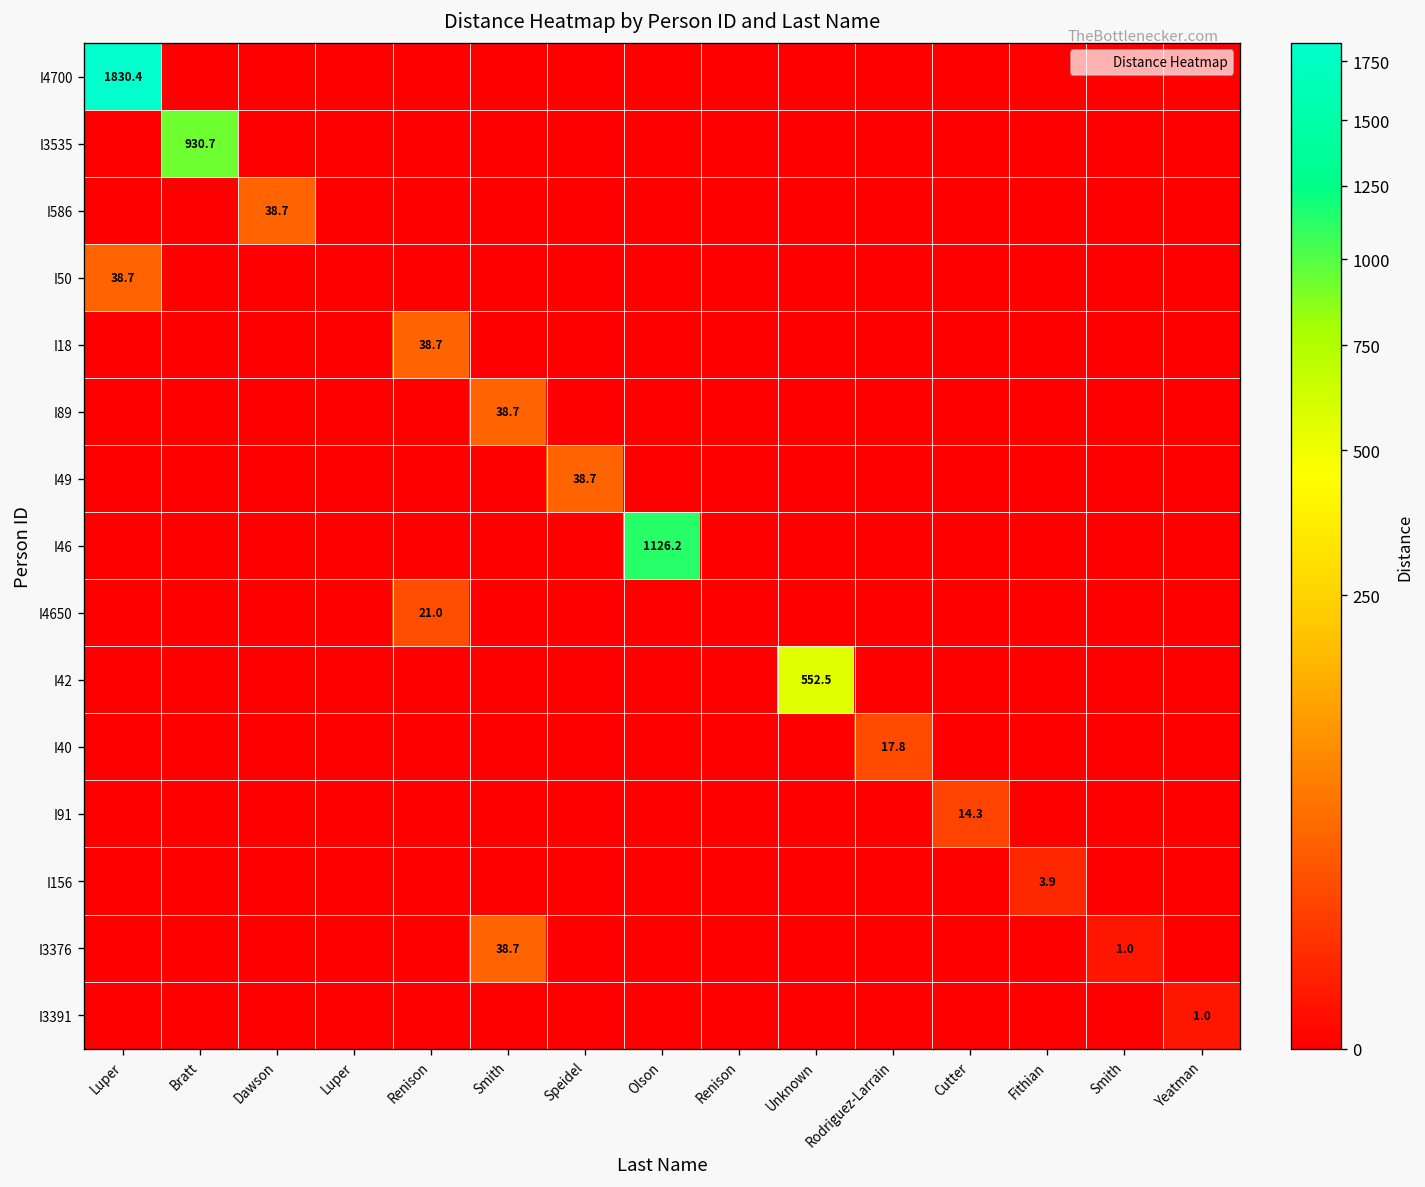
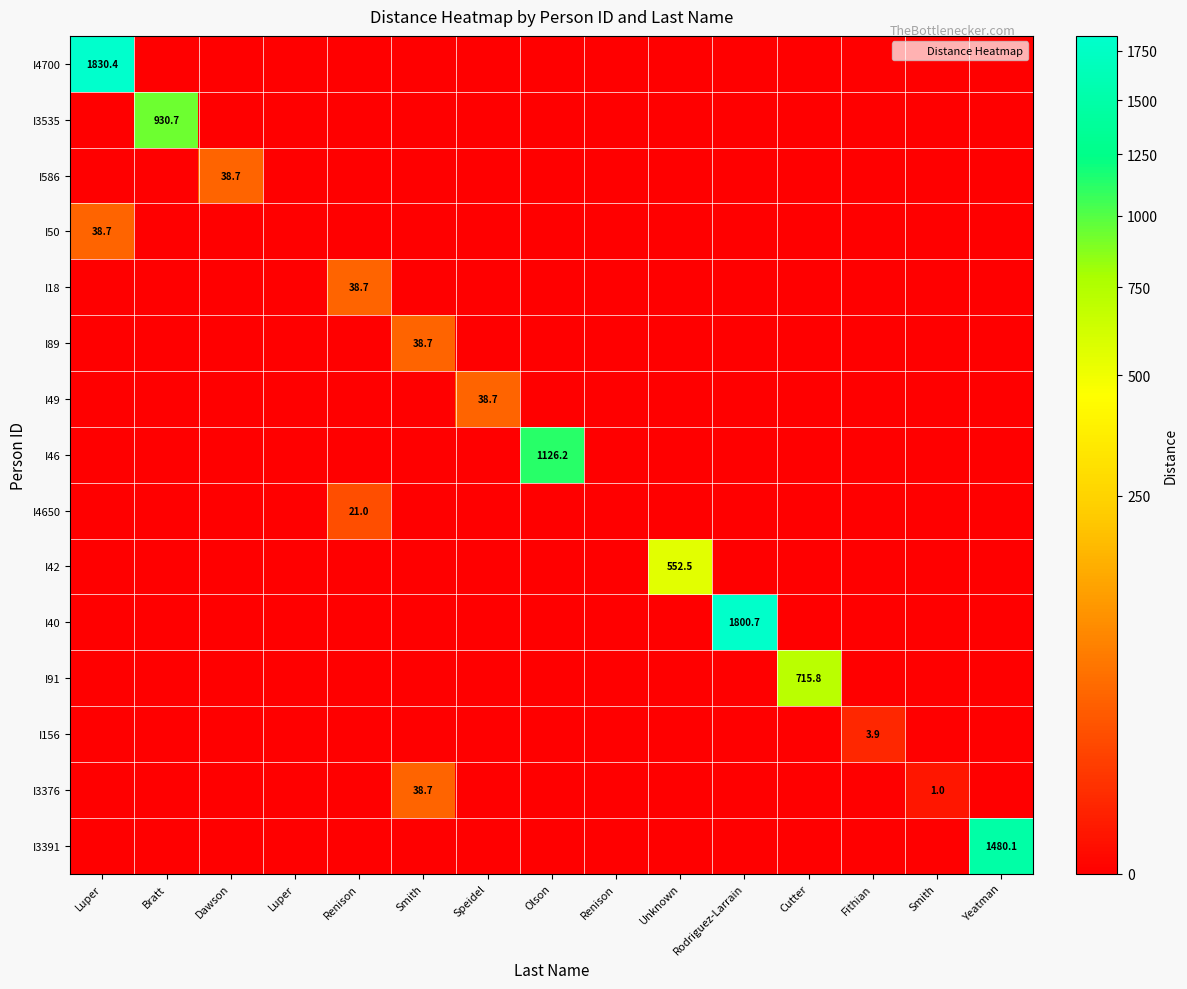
  {
    "I3535": {
      "Bratt": 930.7
    },
    "I586": {
      "Dawson": 38.7
    },
    "I49": {
      "Speidel": 38.7
    },
    "I46": {
      "Olson": 1126.2
    },
    "I42": {
      "Unknown": 552.5
    },
    "I40": {
-     "Rodriguez-Larrain": 17.8
+     "Rodriguez-Larrain": 1800.7
    },
    "I91": {
-     "Cutter": 14.3
+     "Cutter": 715.8
    },
    "I156": {
      "Fithian": 3.9
    },
    "I3391": {
-     "Yeatman": 1.0
+     "Yeatman": 1480.1
    }
  }
